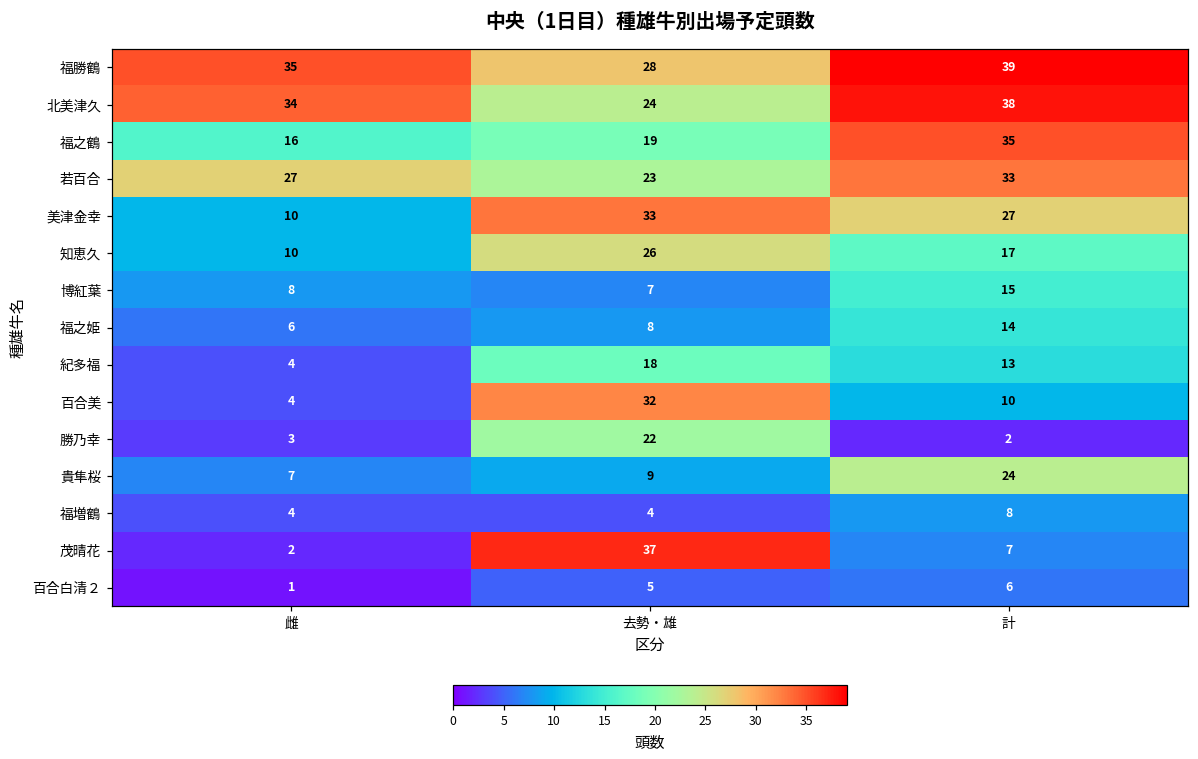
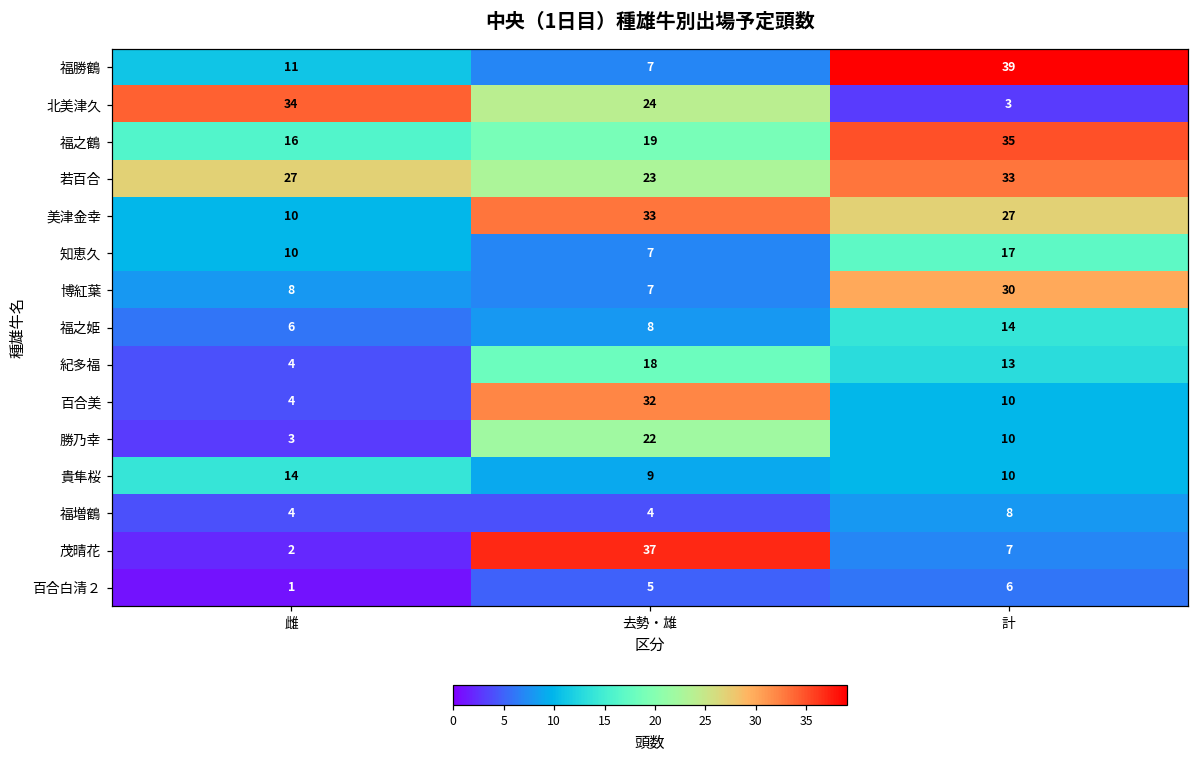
  {
    "福勝鶴": {
-     "雌": 35,
-     "去勢・雄": 28,
+     "雌": 11,
+     "去勢・雄": 7,
      "計": 39
    },
    "北美津久": {
      "雌": 34,
      "去勢・雄": 24,
-     "計": 38
+     "計": 3
    },
    "福之鶴": {
      "雌": 16,
      "去勢・雄": 19,
      "計": 35
    },
    "若百合": {
      "雌": 27,
      "去勢・雄": 23,
      "計": 33
    },
    "美津金幸": {
      "雌": 10,
      "去勢・雄": 33,
      "計": 27
    },
    "知恵久": {
      "雌": 10,
-     "去勢・雄": 26,
+     "去勢・雄": 7,
      "計": 17
    },
    "博紅葉": {
      "雌": 8,
      "去勢・雄": 7,
-     "計": 15
+     "計": 30
    },
    "福之姫": {
      "雌": 6,
      "去勢・雄": 8,
      "計": 14
    },
    "紀多福": {
      "雌": 4,
      "去勢・雄": 18,
      "計": 13
    },
    "百合美": {
      "雌": 4,
      "去勢・雄": 32,
      "計": 10
    },
    "勝乃幸": {
      "雌": 3,
      "去勢・雄": 22,
-     "計": 2
+     "計": 10
    },
    "貴隼桜": {
-     "雌": 7,
+     "雌": 14,
      "去勢・雄": 9,
-     "計": 24
+     "計": 10
    },
    "福増鶴": {
      "雌": 4,
      "去勢・雄": 4,
      "計": 8
    },
    "茂晴花": {
      "雌": 2,
      "去勢・雄": 37,
      "計": 7
    },
    "百合白清２": {
      "雌": 1,
      "去勢・雄": 5,
      "計": 6
    }
  }
